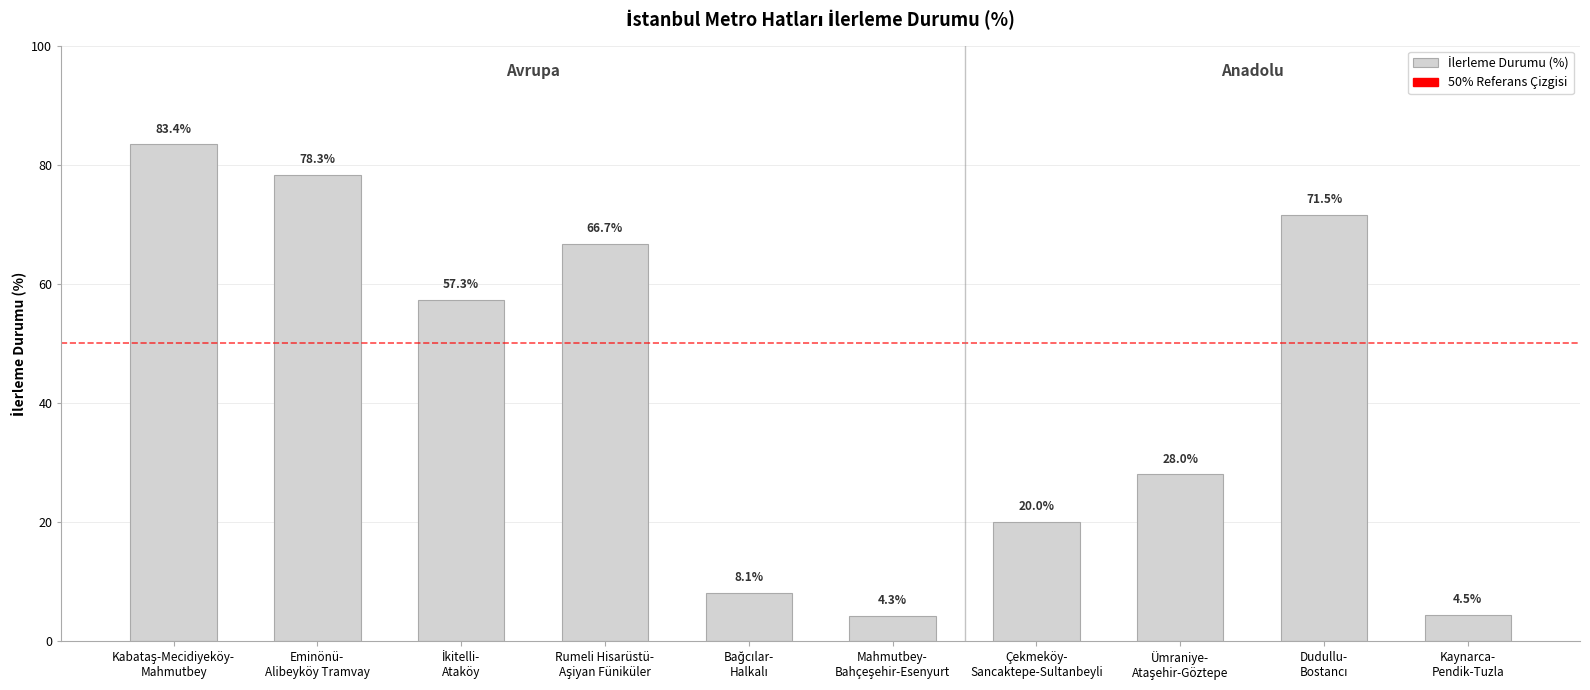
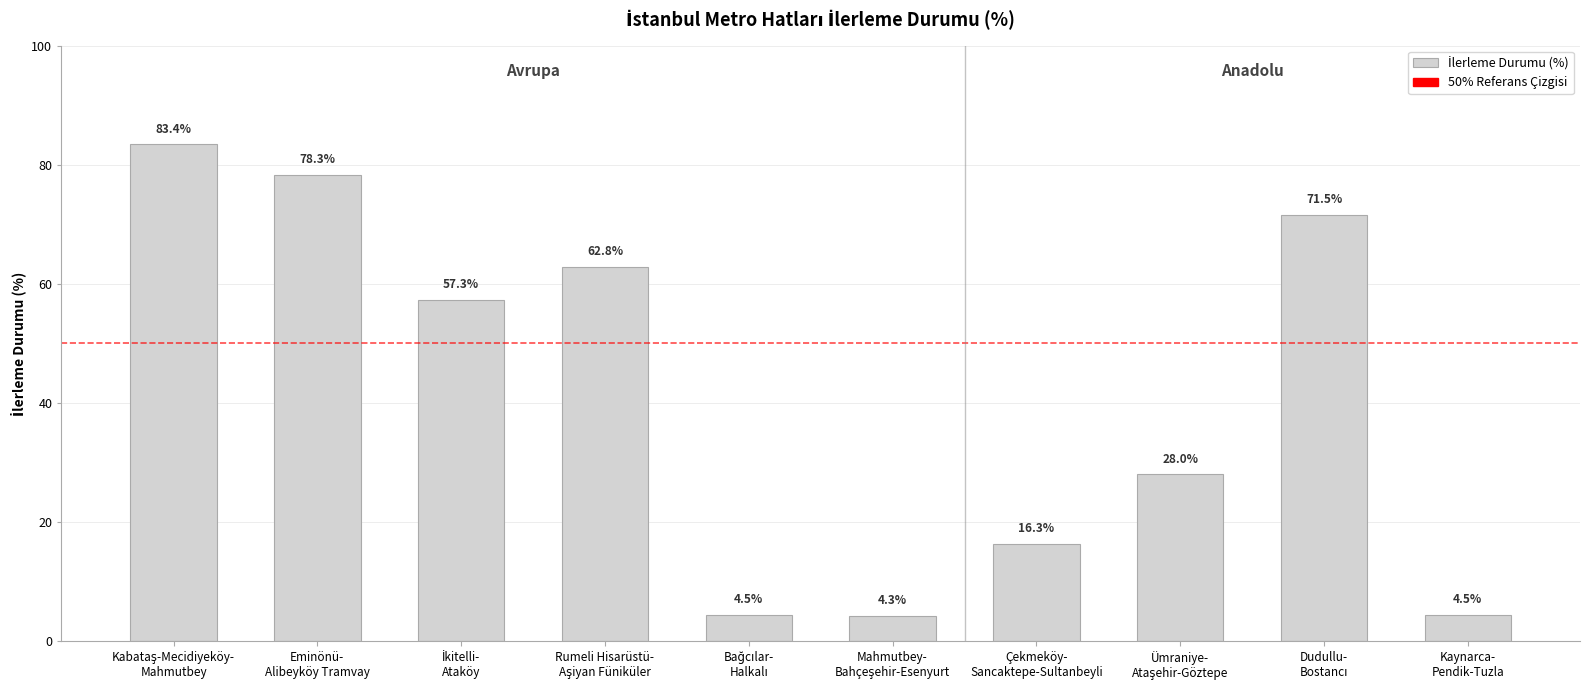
  {
    "Kabataş-Mecidiyeköy- Mahmutbey": "83.4%",
    "Eminönü- Alibeyköy Tramvay": "78.3%",
    "İkitelli- Ataköy": "57.3%",
-   "Rumeli Hisarüstü- Aşiyan Füniküler": "66.7%",
-   "Bağcılar- Halkalı": "8.1%",
+   "Rumeli Hisarüstü- Aşiyan Füniküler": "62.8%",
+   "Bağcılar- Halkalı": "4.5%",
    "Mahmutbey- Bahçeşehir-Esenyurt": "4.3%",
-   "Çekmeköy- Sancaktepe-Sultanbeyli": "20.0%",
+   "Çekmeköy- Sancaktepe-Sultanbeyli": "16.3%",
    "Ümraniye- Ataşehir-Göztepe": "28.0%",
    "Dudullu- Bostancı": "71.5%",
    "Kaynarca- Pendik-Tuzla": "4.5%"
  }
